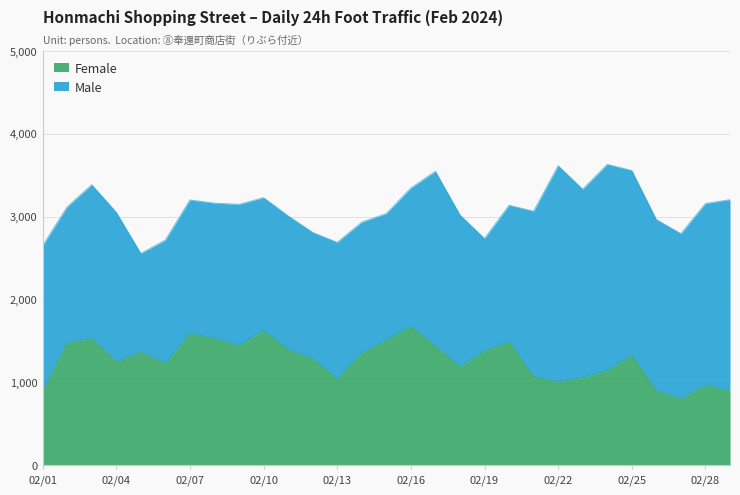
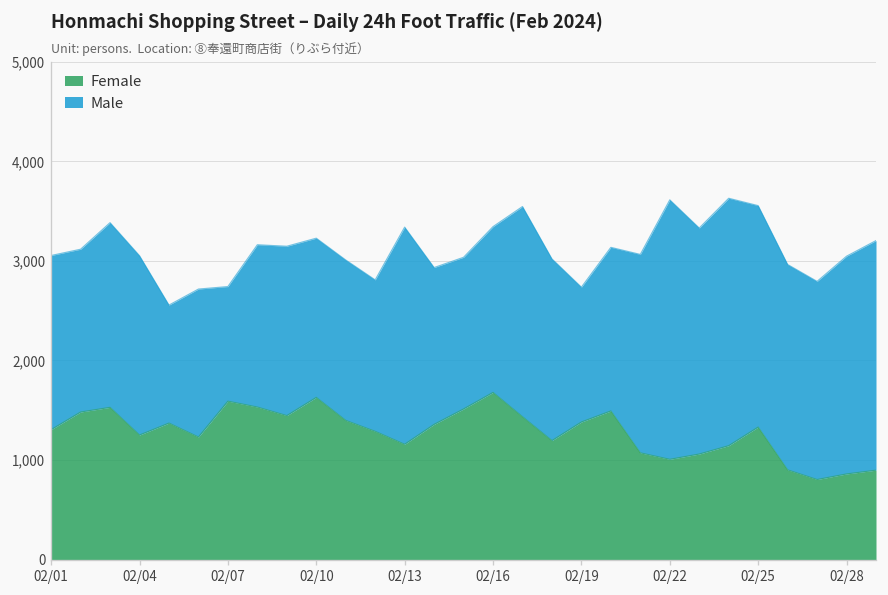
  {
    "Female": {
-     "02/01": "900",
+     "02/01": "1,300",
      "02/04": "1,300",
      "02/07": "1,600",
      "02/10": "1,600",
-     "02/13": "1,000",
+     "02/13": "1,200",
      "02/16": "1,700",
      "02/19": "1,400",
      "02/22": "1,000",
      "02/25": "1,300",
-     "02/28": "1,000"
+     "02/28": "900"
    },
    "Male": {
      "02/01": "1,700",
      "02/04": "1,800",
-     "02/07": "1,600",
+     "02/07": "1,200",
      "02/10": "1,600",
-     "02/13": "1,600",
+     "02/13": "2,200",
      "02/16": "1,700",
      "02/19": "1,400",
      "02/22": "2,600",
      "02/25": "2,200",
      "02/28": "2,200"
    }
  }
